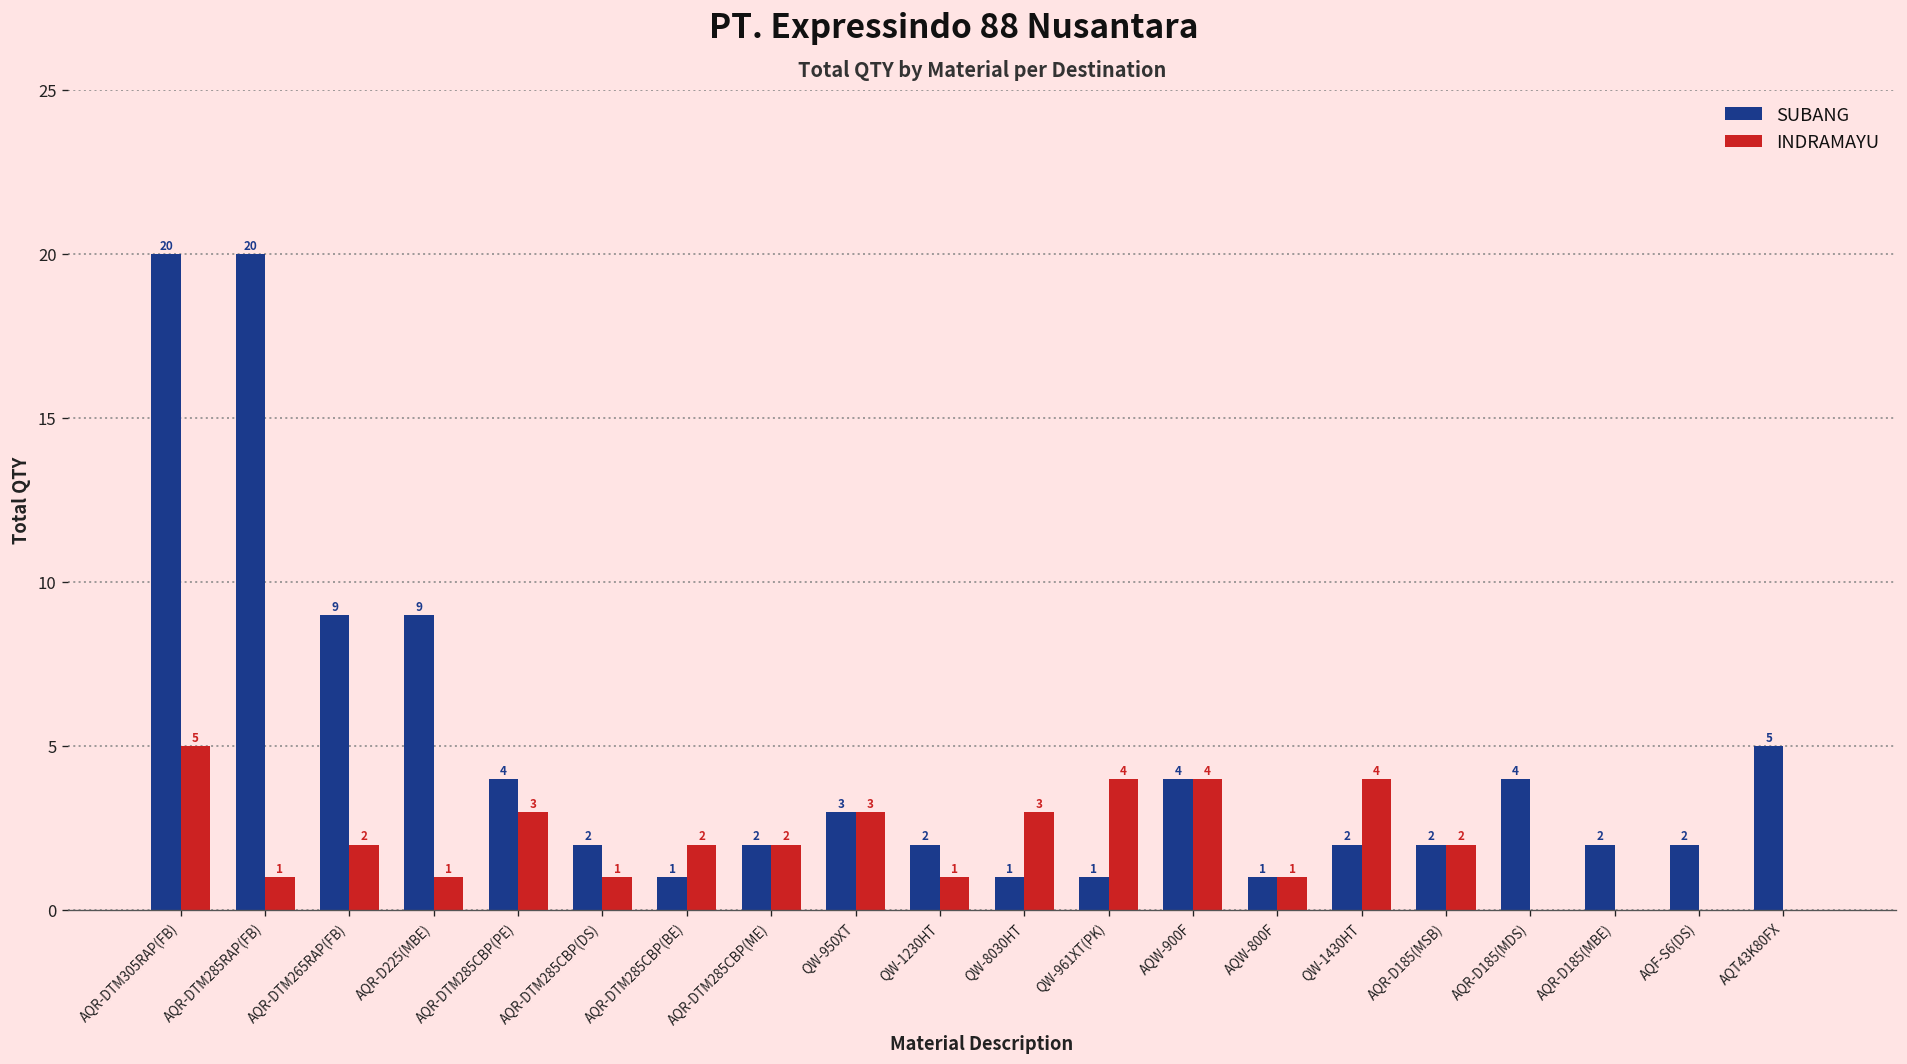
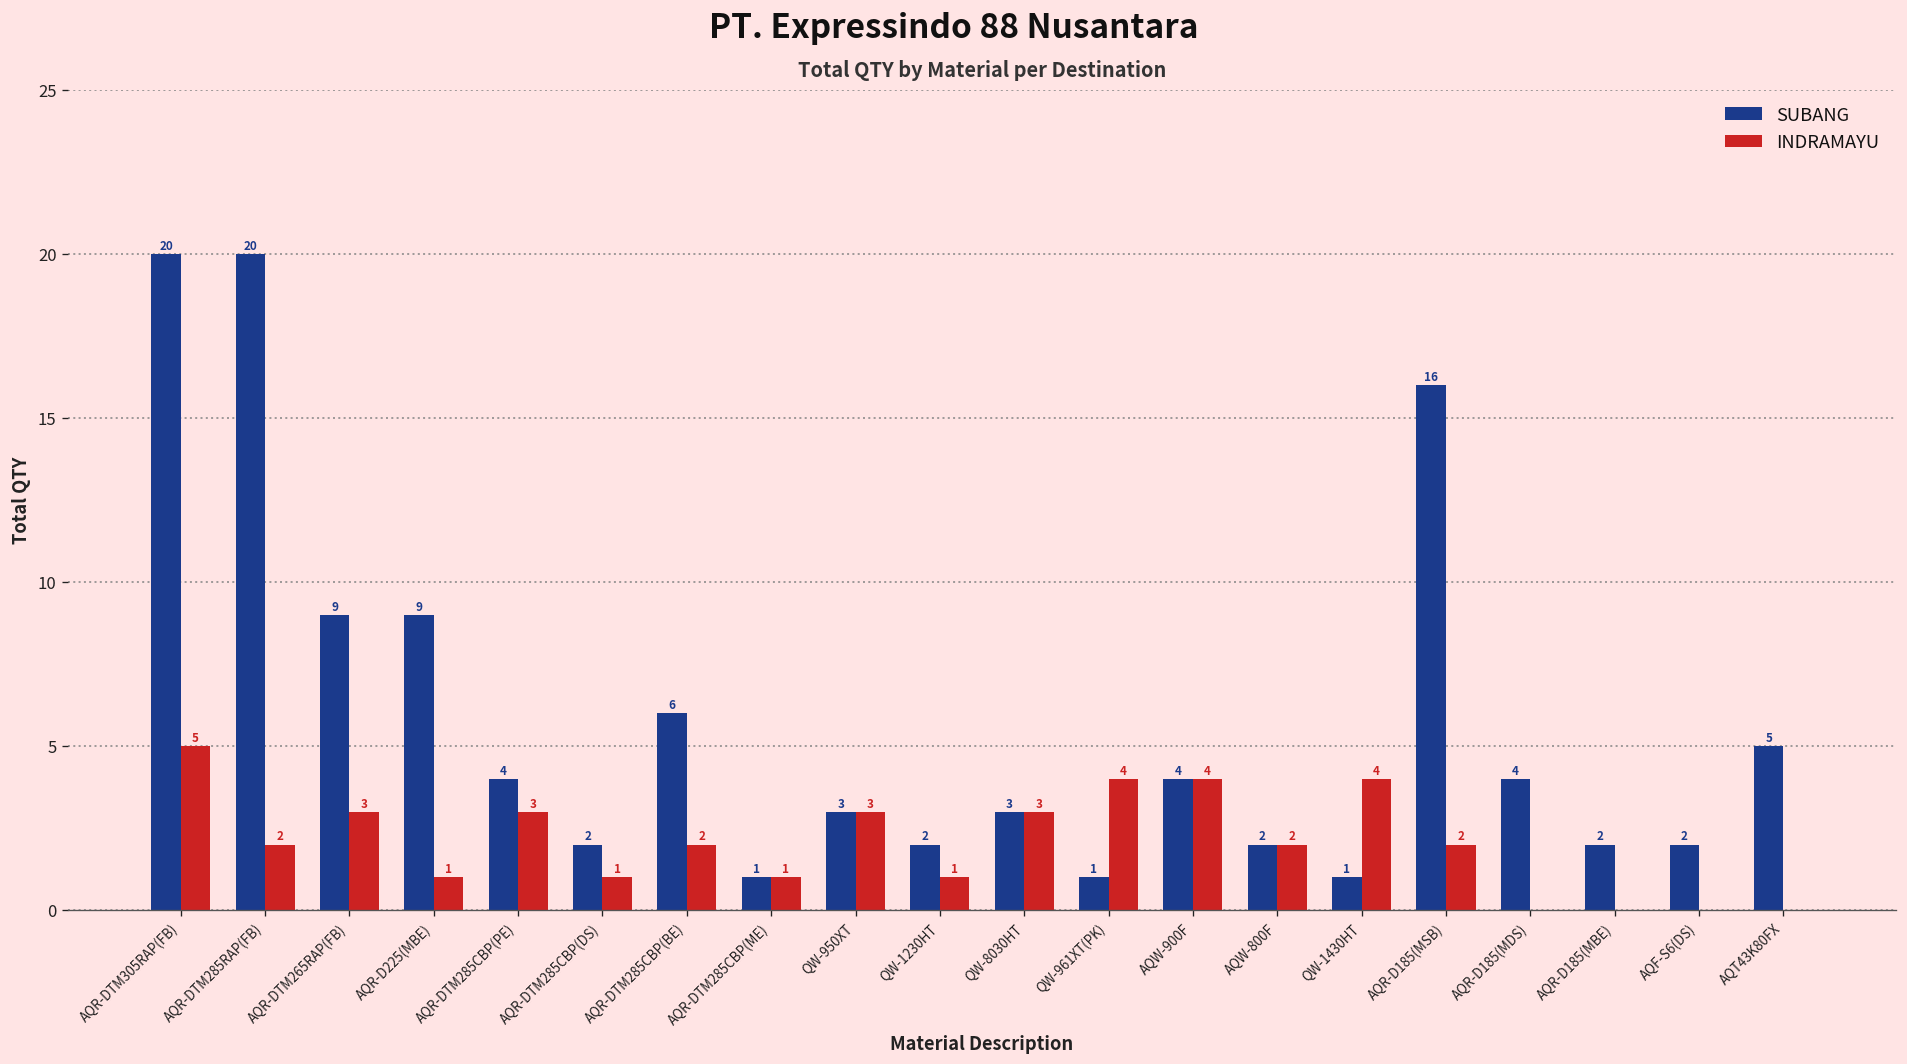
  {
    "SUBANG": {
      "AQR-DTM305RAP(FB)": 20,
      "AQR-DTM285RAP(FB)": 20,
      "AQR-DTM265RAP(FB)": 9,
      "AQR-D225(MBE)": 9,
      "AQR-DTM285CBP(PE)": 4,
      "AQR-DTM285CBP(DS)": 2,
-     "AQR-DTM285CBP(BE)": 1,
-     "AQR-DTM285CBP(ME)": 2,
+     "AQR-DTM285CBP(BE)": 6,
+     "AQR-DTM285CBP(ME)": 1,
      "QW-950XT": 3,
      "QW-1230HT": 2,
-     "QW-8030HT": 1,
+     "QW-8030HT": 3,
      "QW-961XT(PK)": 1,
      "AQW-900F": 4,
-     "AQW-800F": 1,
-     "QW-1430HT": 2,
-     "AQR-D185(MSB)": 2,
+     "AQW-800F": 2,
+     "QW-1430HT": 1,
+     "AQR-D185(MSB)": 16,
      "AQR-D185(MDS)": 4,
      "AQR-D185(MBE)": 2,
      "AQF-S6(DS)": 2,
      "AQT43K80FX": 5
    },
    "INDRAMAYU": {
      "AQR-DTM305RAP(FB)": 5,
-     "AQR-DTM285RAP(FB)": 1,
-     "AQR-DTM265RAP(FB)": 2,
+     "AQR-DTM285RAP(FB)": 2,
+     "AQR-DTM265RAP(FB)": 3,
      "AQR-D225(MBE)": 1,
      "AQR-DTM285CBP(PE)": 3,
      "AQR-DTM285CBP(DS)": 1,
      "AQR-DTM285CBP(BE)": 2,
-     "AQR-DTM285CBP(ME)": 2,
+     "AQR-DTM285CBP(ME)": 1,
      "QW-950XT": 3,
      "QW-1230HT": 1,
      "QW-8030HT": 3,
      "QW-961XT(PK)": 4,
      "AQW-900F": 4,
-     "AQW-800F": 1,
+     "AQW-800F": 2,
      "QW-1430HT": 4,
      "AQR-D185(MSB)": 2
    }
  }
